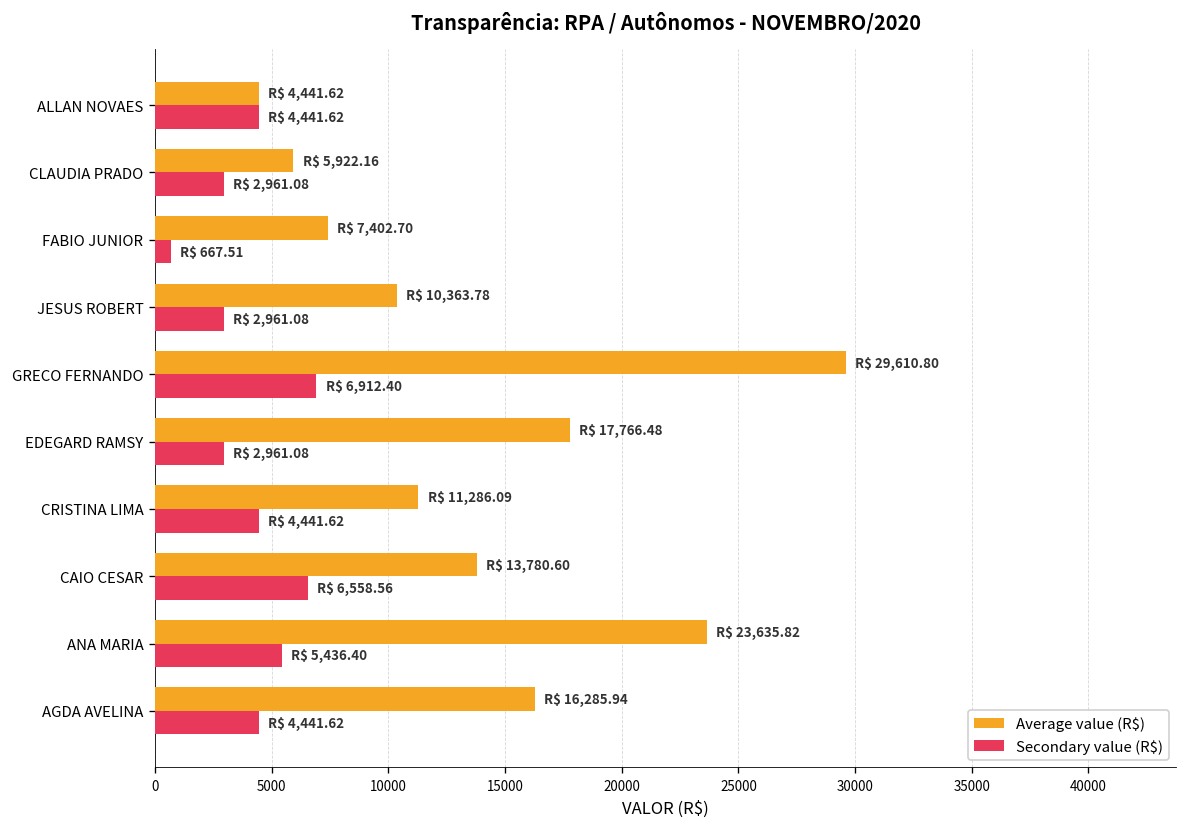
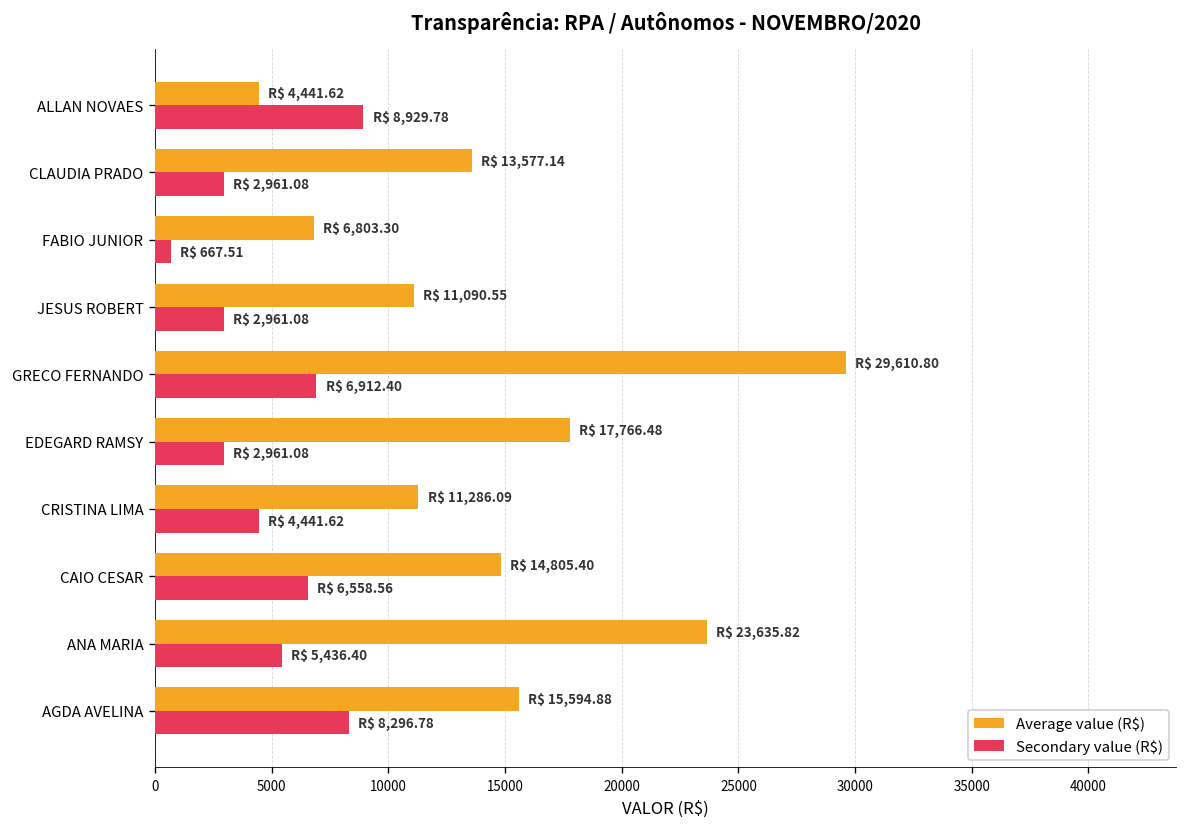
  {
    "Average value (R$)": {
      "ALLAN NOVAES": "4,441.62",
-     "CLAUDIA PRADO": "5,922.16",
-     "FABIO JUNIOR": "7,402.70",
-     "JESUS ROBERT": "10,363.78",
+     "CLAUDIA PRADO": "13,577.14",
+     "FABIO JUNIOR": "6,803.30",
+     "JESUS ROBERT": "11,090.55",
      "GRECO FERNANDO": "29,610.80",
      "EDEGARD RAMSY": "17,766.48",
      "CRISTINA LIMA": "11,286.09",
-     "CAIO CESAR": "13,780.60",
+     "CAIO CESAR": "14,805.40",
      "ANA MARIA": "23,635.82",
-     "AGDA AVELINA": "16,285.94"
+     "AGDA AVELINA": "15,594.88"
    },
    "Secondary value (R$)": {
-     "ALLAN NOVAES": "4,441.62",
+     "ALLAN NOVAES": "8,929.78",
      "CLAUDIA PRADO": "2,961.08",
      "FABIO JUNIOR": "667.51",
      "JESUS ROBERT": "2,961.08",
      "GRECO FERNANDO": "6,912.40",
      "EDEGARD RAMSY": "2,961.08",
      "CRISTINA LIMA": "4,441.62",
      "CAIO CESAR": "6,558.56",
      "ANA MARIA": "5,436.40",
-     "AGDA AVELINA": "4,441.62"
+     "AGDA AVELINA": "8,296.78"
    }
  }
